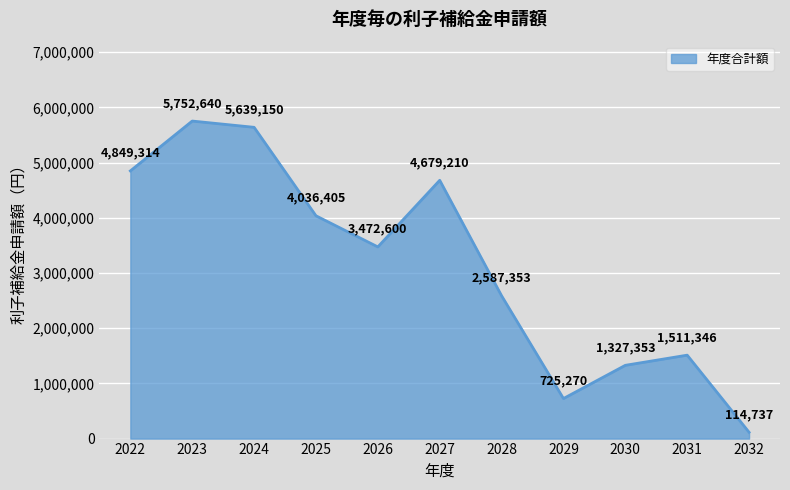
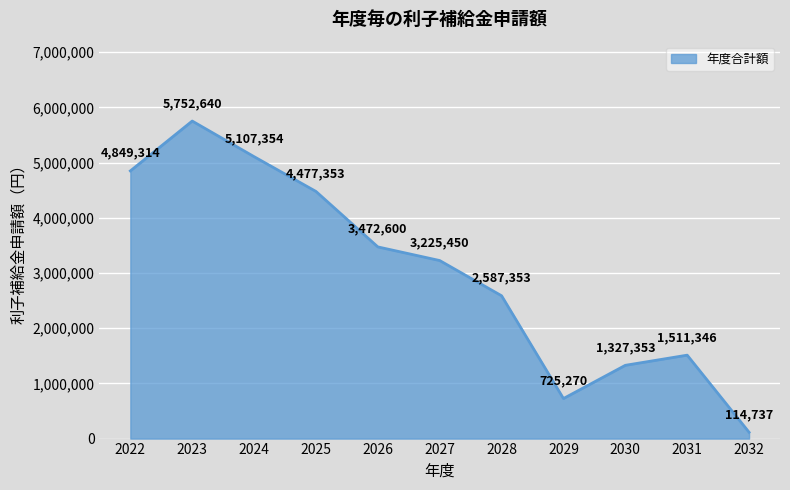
  {
    "2022": "4,849,314",
    "2023": "5,752,640",
-   "2024": "5,639,150",
-   "2025": "4,036,405",
+   "2024": "5,107,354",
+   "2025": "4,477,353",
    "2026": "3,472,600",
-   "2027": "4,679,210",
+   "2027": "3,225,450",
    "2028": "2,587,353",
    "2029": "725,270",
    "2030": "1,327,353",
    "2031": "1,511,346",
    "2032": "114,737"
  }
